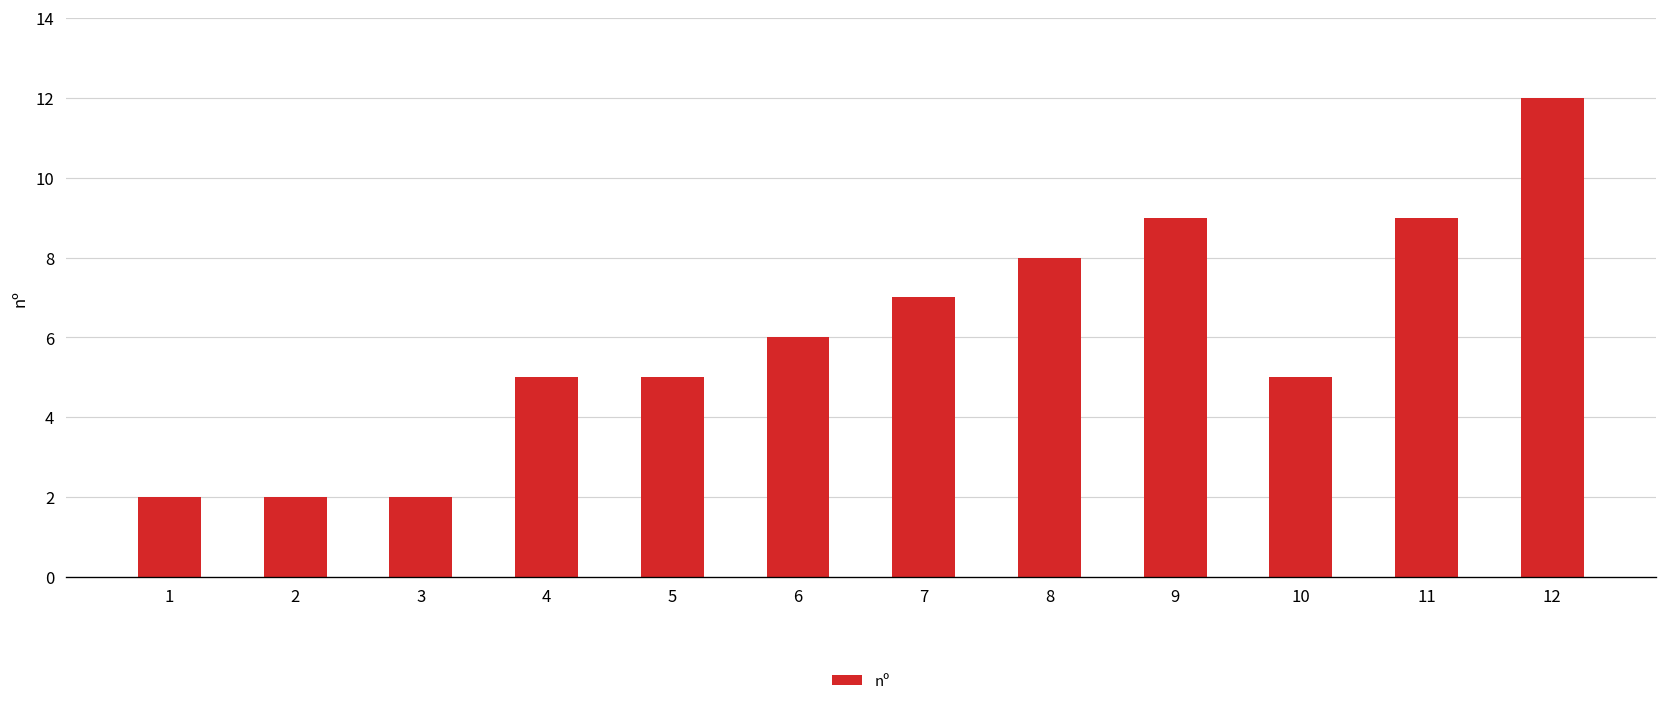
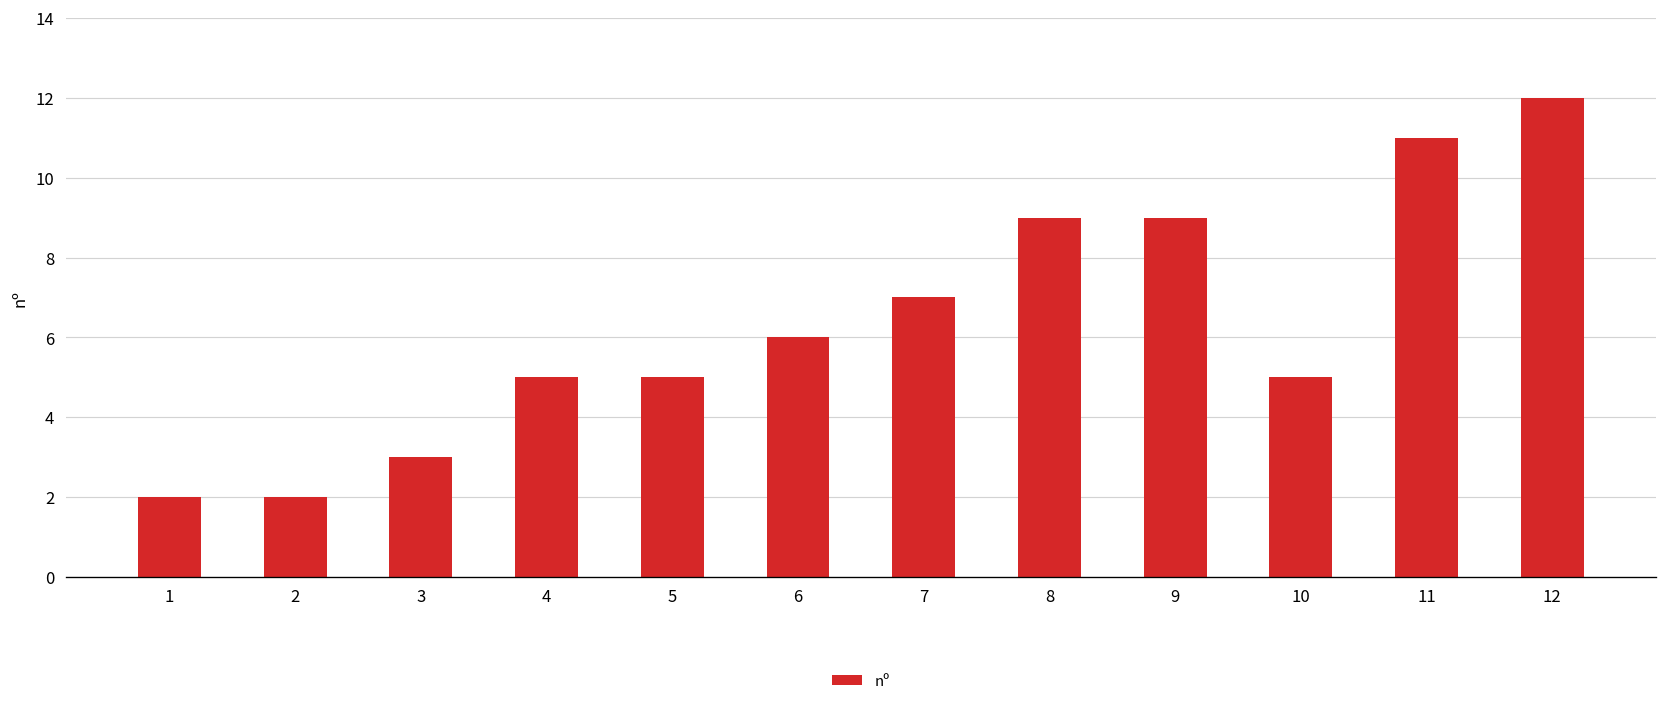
  {
    "1": 2,
    "2": 2,
-   "3": 2,
+   "3": 3,
    "4": 5,
    "5": 5,
    "6": 6,
    "7": 7,
-   "8": 8,
+   "8": 9,
    "9": 9,
    "10": 5,
-   "11": 9,
+   "11": 11,
    "12": 12
  }
